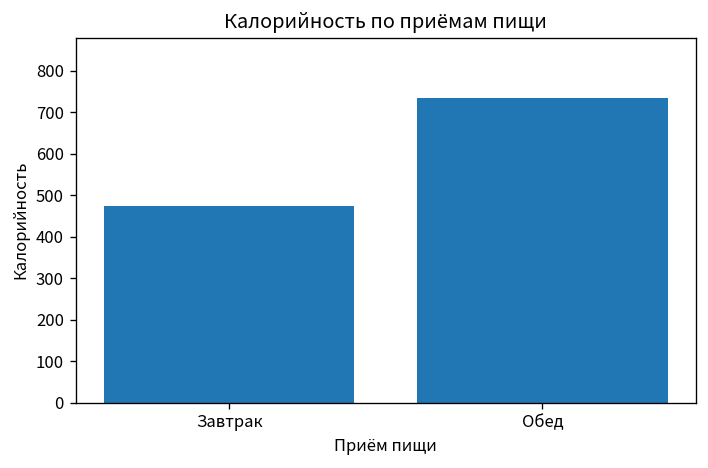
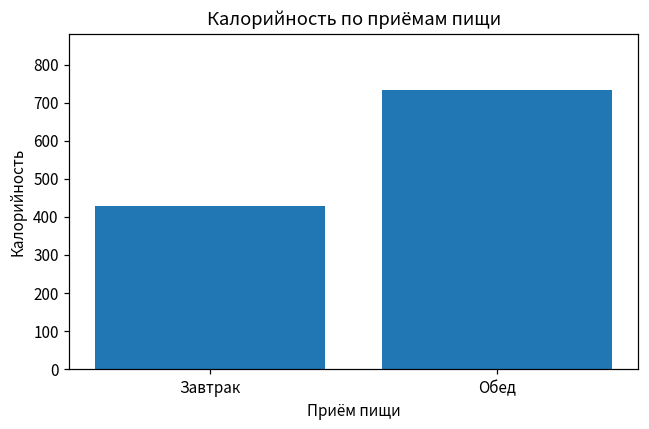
  {
-   "Завтрак": 470,
+   "Завтрак": 430,
    "Обед": 730
  }
